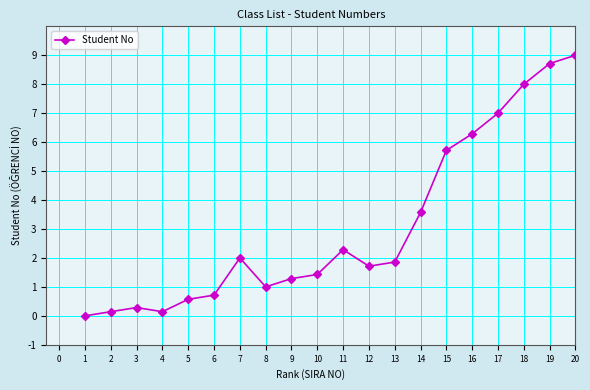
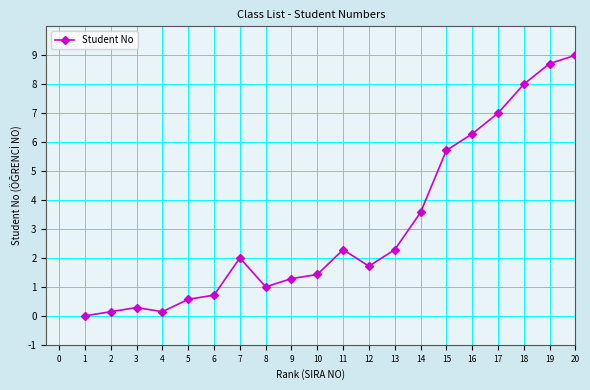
  {
    "1": 0.0,
    "2": 0.1,
    "3": 0.3,
    "4": 0.1,
    "5": 0.6,
    "6": 0.7,
    "7": 2.0,
    "8": 1.0,
    "9": 1.3,
    "10": 1.4,
    "11": 2.3,
    "12": 1.7,
-   "13": 1.9,
+   "13": 2.3,
    "14": 3.6,
    "15": 5.7,
    "16": 6.3,
    "17": 7.0,
    "18": 8.0,
    "19": 8.7,
    "20": 9.0
  }
